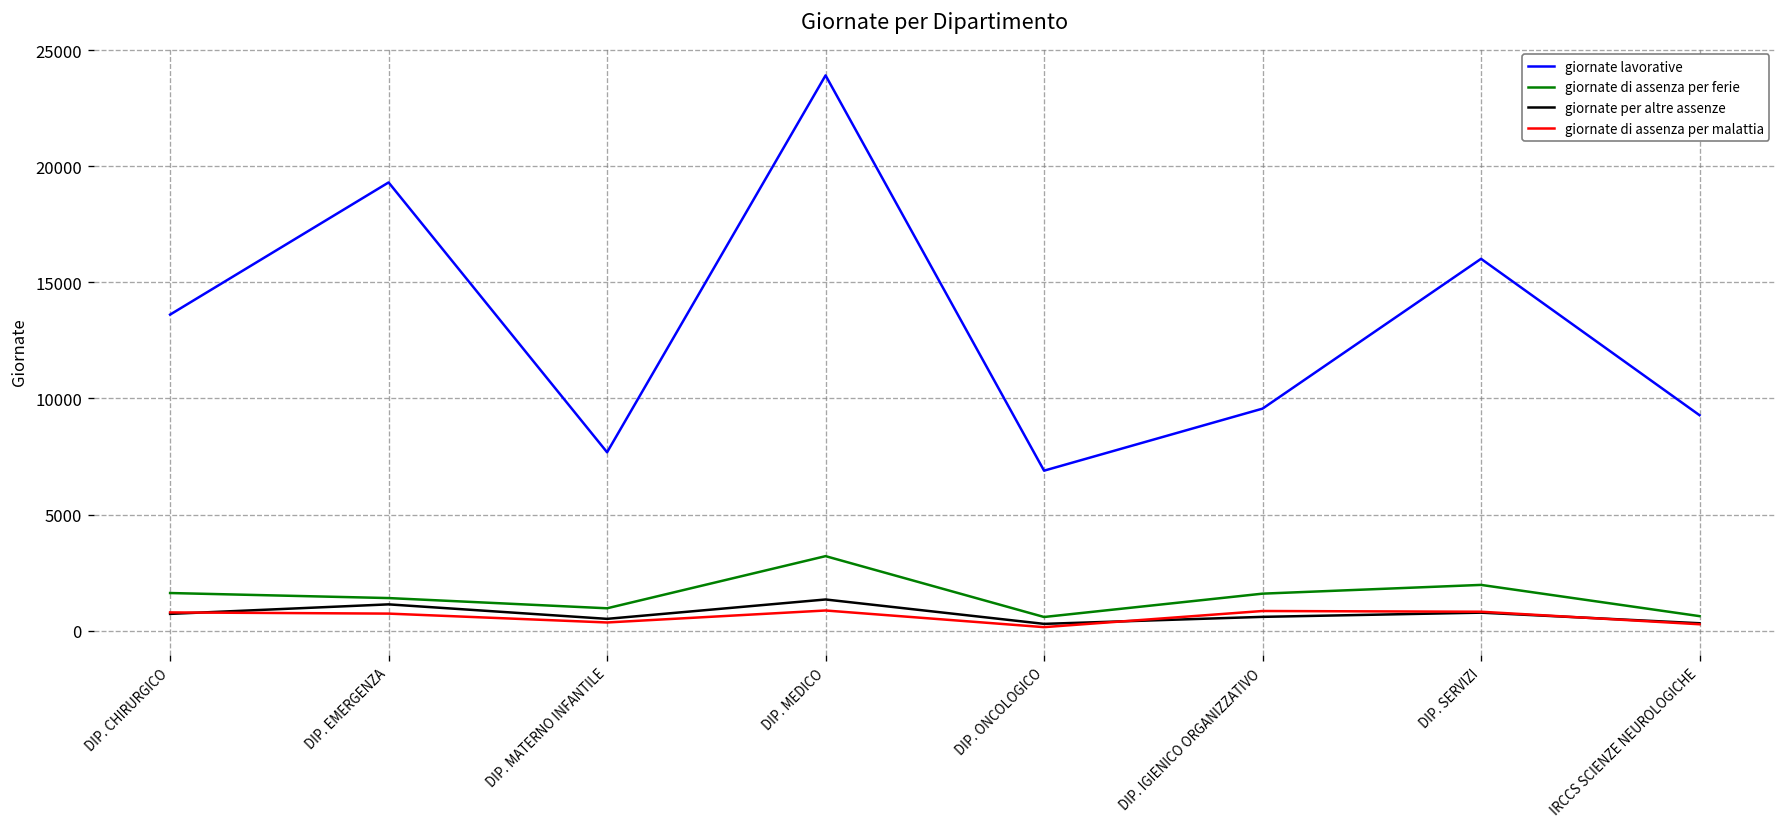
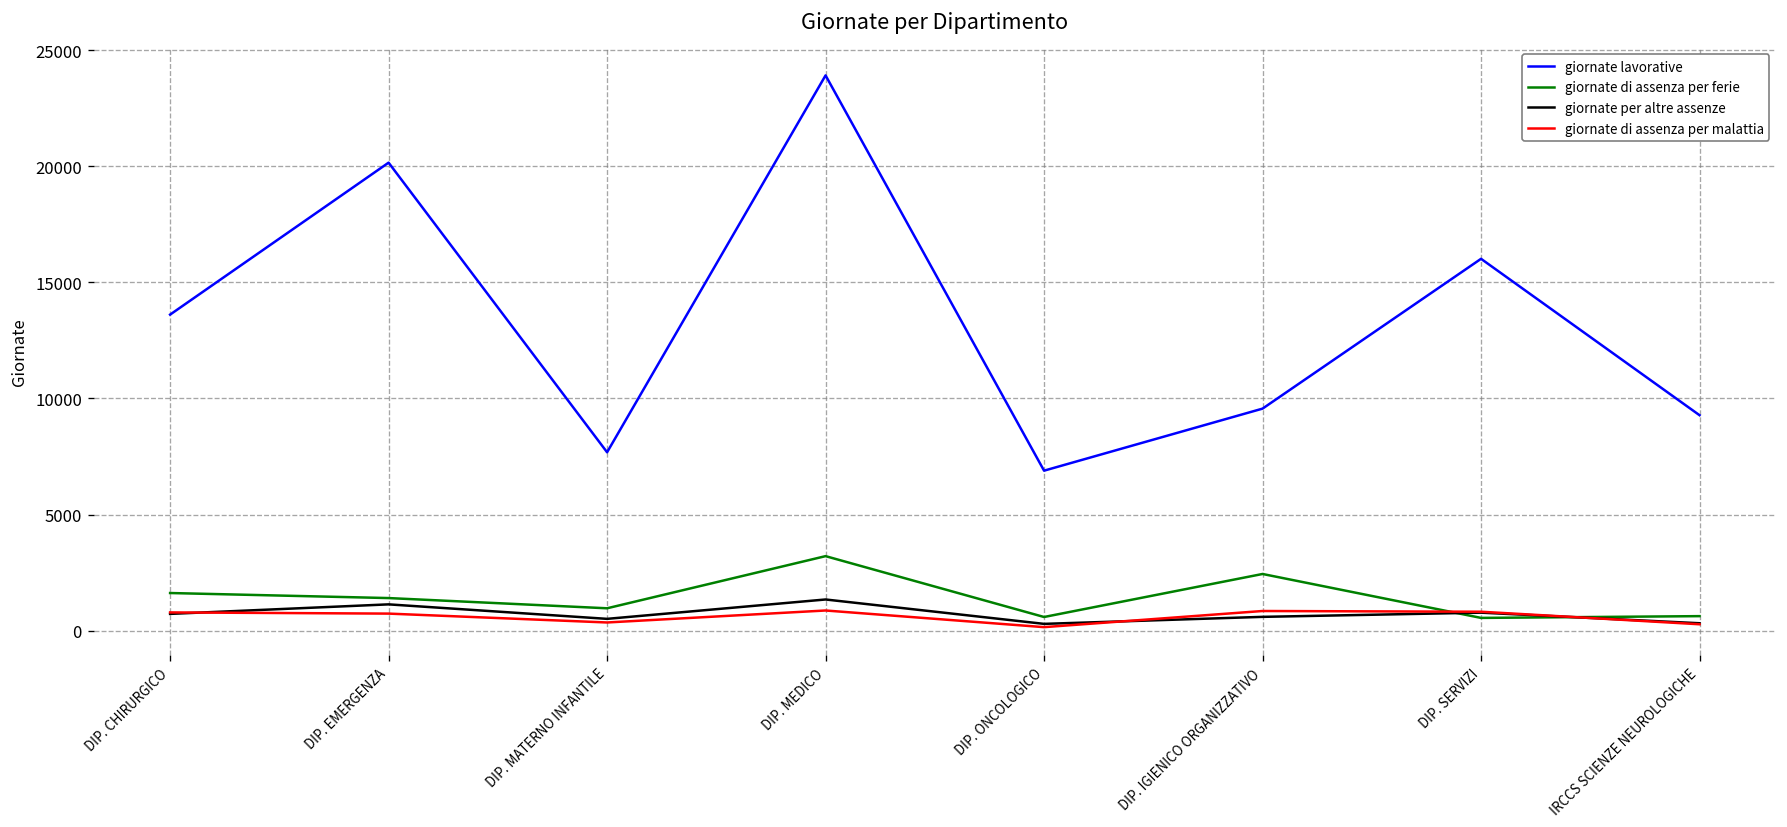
  {
    "giornate lavorative": {
      "DIP. CHIRURGICO": 13600,
-     "DIP. EMERGENZA": 19300,
+     "DIP. EMERGENZA": 20200,
      "DIP. MATERNO INFANTILE": 7700,
      "DIP. MEDICO": 23900,
      "DIP. ONCOLOGICO": 6900,
      "DIP. IGIENICO ORGANIZZATIVO": 9600,
      "DIP. SERVIZI": 16000,
      "IRCCS SCIENZE NEUROLOGICHE": 9300
    },
    "giornate di assenza per ferie": {
      "DIP. CHIRURGICO": 1600,
      "DIP. EMERGENZA": 1400,
      "DIP. MATERNO INFANTILE": 1000,
      "DIP. MEDICO": 3200,
      "DIP. ONCOLOGICO": 600,
-     "DIP. IGIENICO ORGANIZZATIVO": 1600,
-     "DIP. SERVIZI": 2000,
+     "DIP. IGIENICO ORGANIZZATIVO": 2400,
+     "DIP. SERVIZI": 600,
      "IRCCS SCIENZE NEUROLOGICHE": 600
    },
    "giornate per altre assenze": {
      "DIP. EMERGENZA": 1100,
      "DIP. MATERNO INFANTILE": 500,
      "DIP. MEDICO": 1300,
      "DIP. ONCOLOGICO": 300,
      "DIP. IGIENICO ORGANIZZATIVO": 600
    },
    "giornate di assenza per malattia": {
      "DIP. EMERGENZA": 700,
      "DIP. MATERNO INFANTILE": 400,
      "DIP. MEDICO": 900,
      "DIP. ONCOLOGICO": 200,
      "DIP. IGIENICO ORGANIZZATIVO": 900
    }
  }
